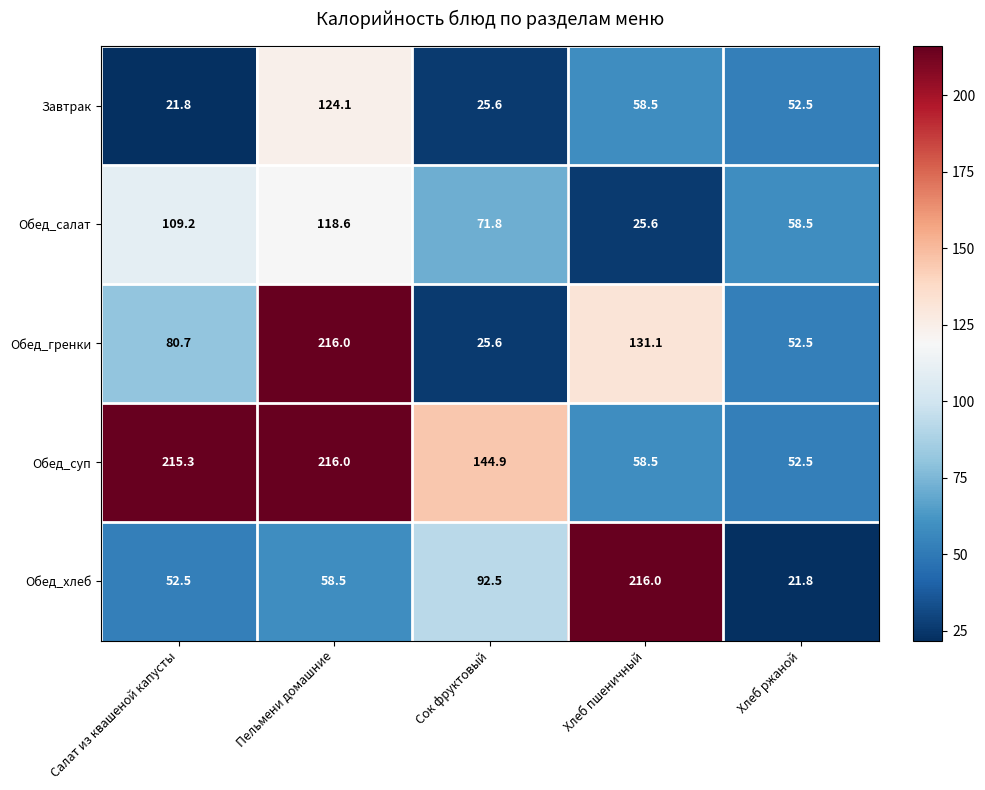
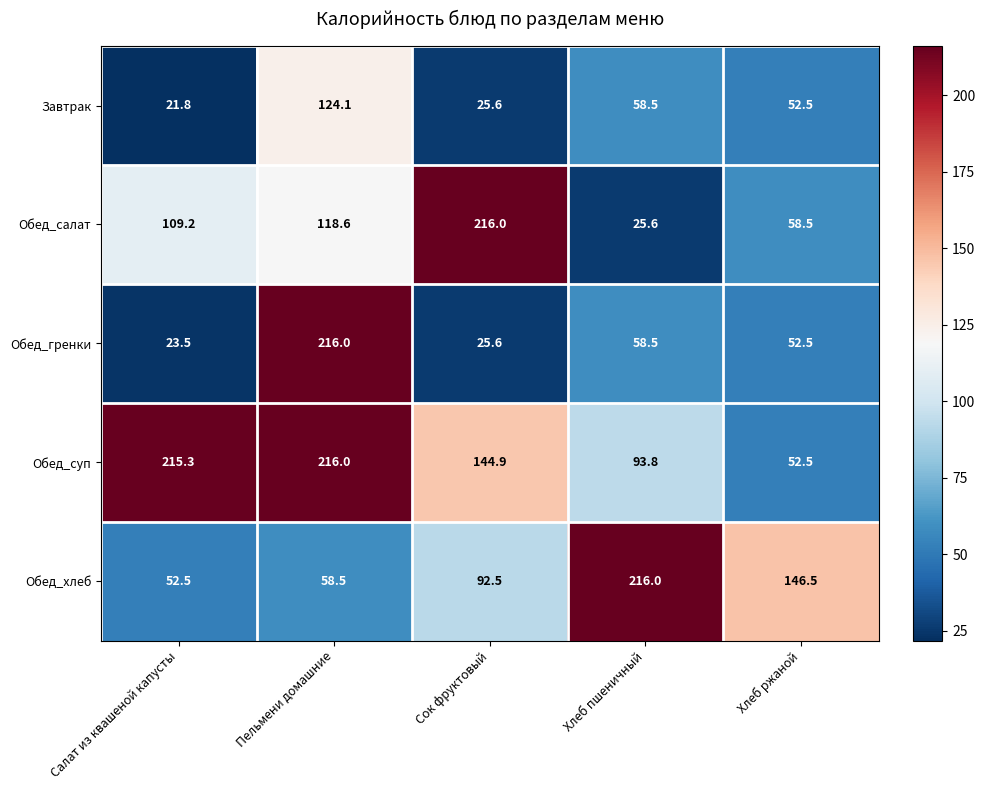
  {
    "Завтрак": {
      "Салат из квашеной капусты": 21.8,
      "Пельмени домашние": 124.1,
      "Сок фруктовый": 25.6,
      "Хлеб пшеничный": 58.5,
      "Хлеб ржаной": 52.5
    },
    "Обед_салат": {
      "Салат из квашеной капусты": 109.2,
      "Пельмени домашние": 118.6,
-     "Сок фруктовый": 71.8,
+     "Сок фруктовый": 216.0,
      "Хлеб пшеничный": 25.6,
      "Хлеб ржаной": 58.5
    },
    "Обед_гренки": {
-     "Салат из квашеной капусты": 80.7,
+     "Салат из квашеной капусты": 23.5,
      "Пельмени домашние": 216.0,
      "Сок фруктовый": 25.6,
-     "Хлеб пшеничный": 131.1,
+     "Хлеб пшеничный": 58.5,
      "Хлеб ржаной": 52.5
    },
    "Обед_суп": {
      "Салат из квашеной капусты": 215.3,
      "Пельмени домашние": 216.0,
      "Сок фруктовый": 144.9,
-     "Хлеб пшеничный": 58.5,
+     "Хлеб пшеничный": 93.8,
      "Хлеб ржаной": 52.5
    },
    "Обед_хлеб": {
      "Салат из квашеной капусты": 52.5,
      "Пельмени домашние": 58.5,
      "Сок фруктовый": 92.5,
      "Хлеб пшеничный": 216.0,
-     "Хлеб ржаной": 21.8
+     "Хлеб ржаной": 146.5
    }
  }
